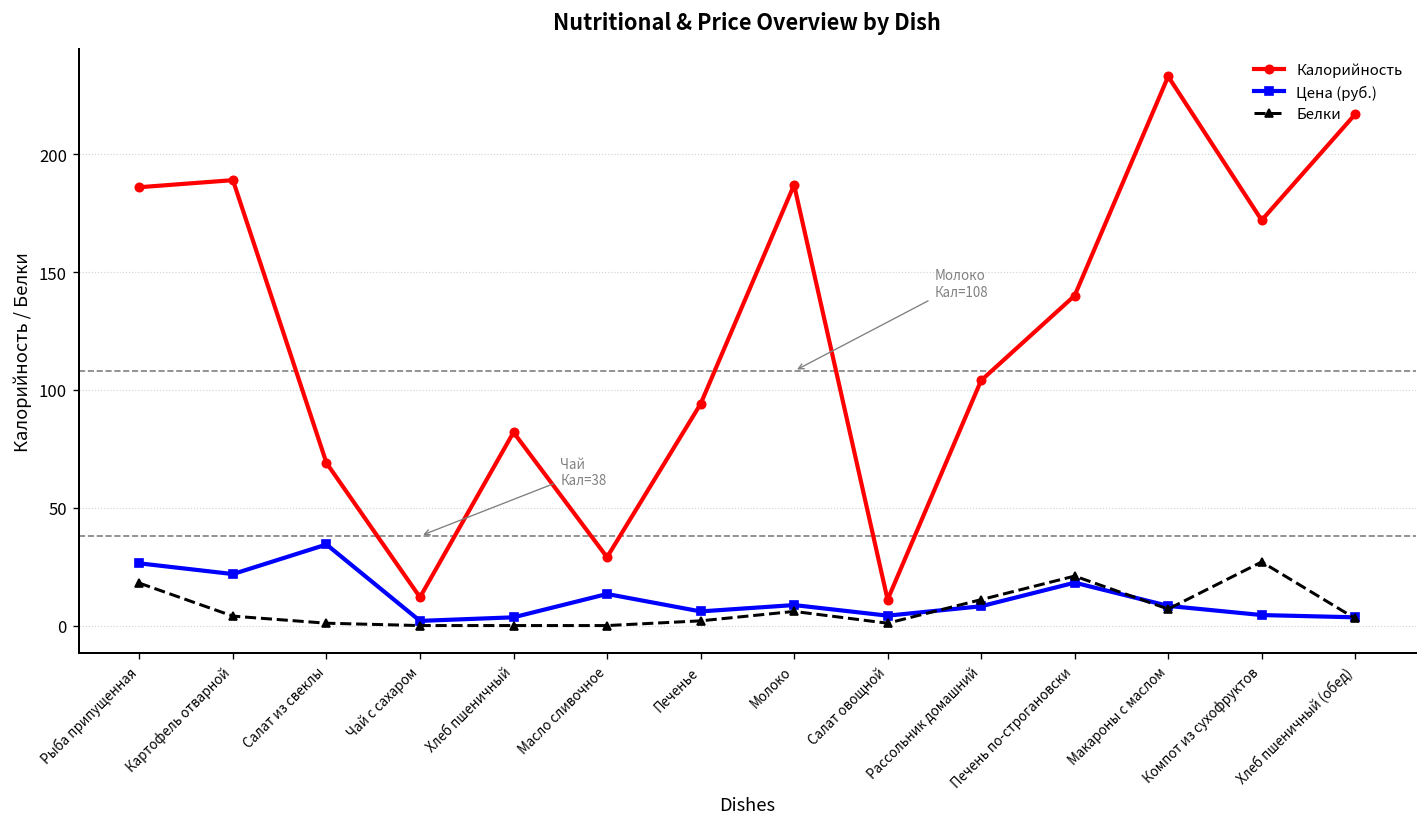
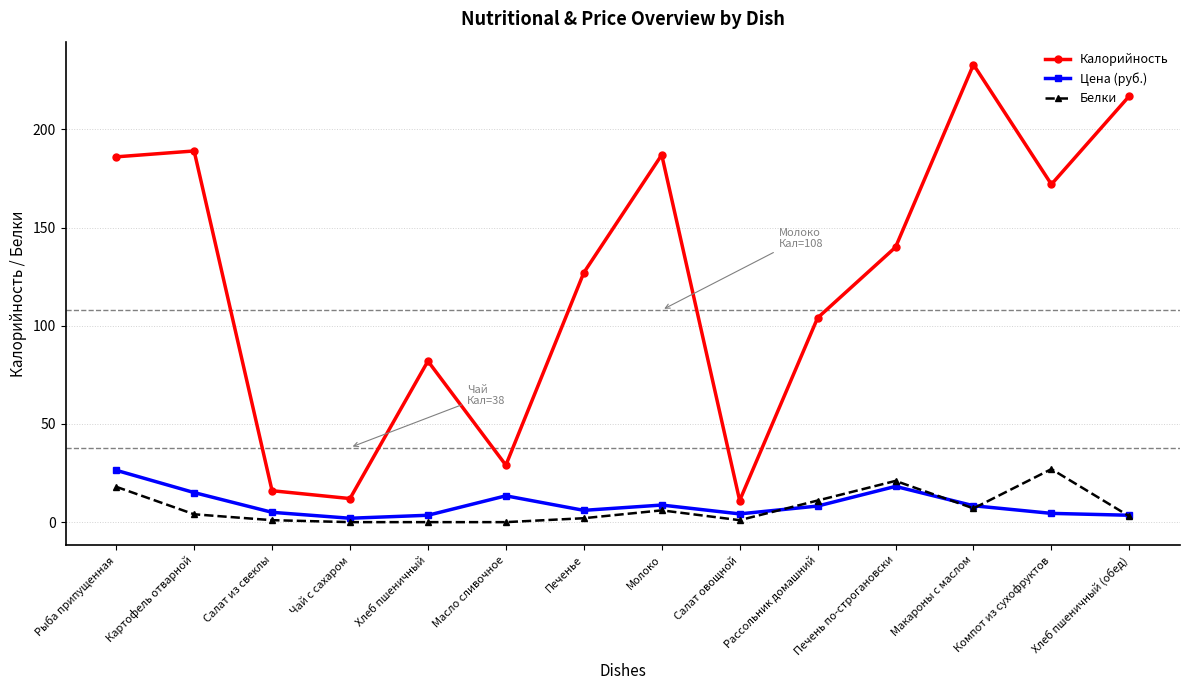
  {
    "Калорийность": {
      "Рыба припущенная": 186,
      "Картофель отварной": 189,
-     "Салат из свеклы": 69,
+     "Салат из свеклы": 16,
      "Чай с сахаром": 12,
      "Хлеб пшеничный": 82,
-     "Печенье": 94,
+     "Печенье": 127,
      "Молоко": 187,
      "Салат овощной": 11,
      "Печень по-строгановски": 140,
      "Макароны с маслом": 233,
      "Компот из сухофруктов": 172,
      "Хлеб пшеничный (обед)": 217
    },
    "Цена (руб.)": {
      "Рыба припущенная": 26,
-     "Картофель отварной": 22,
-     "Салат из свеклы": 34,
+     "Картофель отварной": 15,
+     "Салат из свеклы": 5,
      "Чай с сахаром": 2,
      "Хлеб пшеничный": 4,
      "Масло сливочное": 13,
      "Печенье": 6,
      "Молоко": 9,
      "Салат овощной": 4,
      "Рассольник домашний": 8,
      "Печень по-строгановски": 18,
      "Макароны с маслом": 8,
      "Компот из сухофруктов": 4
    },
    "Белки": {
      "Рыба припущенная": 18,
      "Картофель отварной": 4,
      "Салат из свеклы": 1,
      "Чай с сахаром": 0,
      "Хлеб пшеничный": 0,
      "Масло сливочное": 0,
      "Печенье": 2,
      "Молоко": 6,
      "Салат овощной": 1,
      "Рассольник домашний": 11,
      "Печень по-строгановски": 21,
      "Макароны с маслом": 7,
      "Компот из сухофруктов": 27
    }
  }
